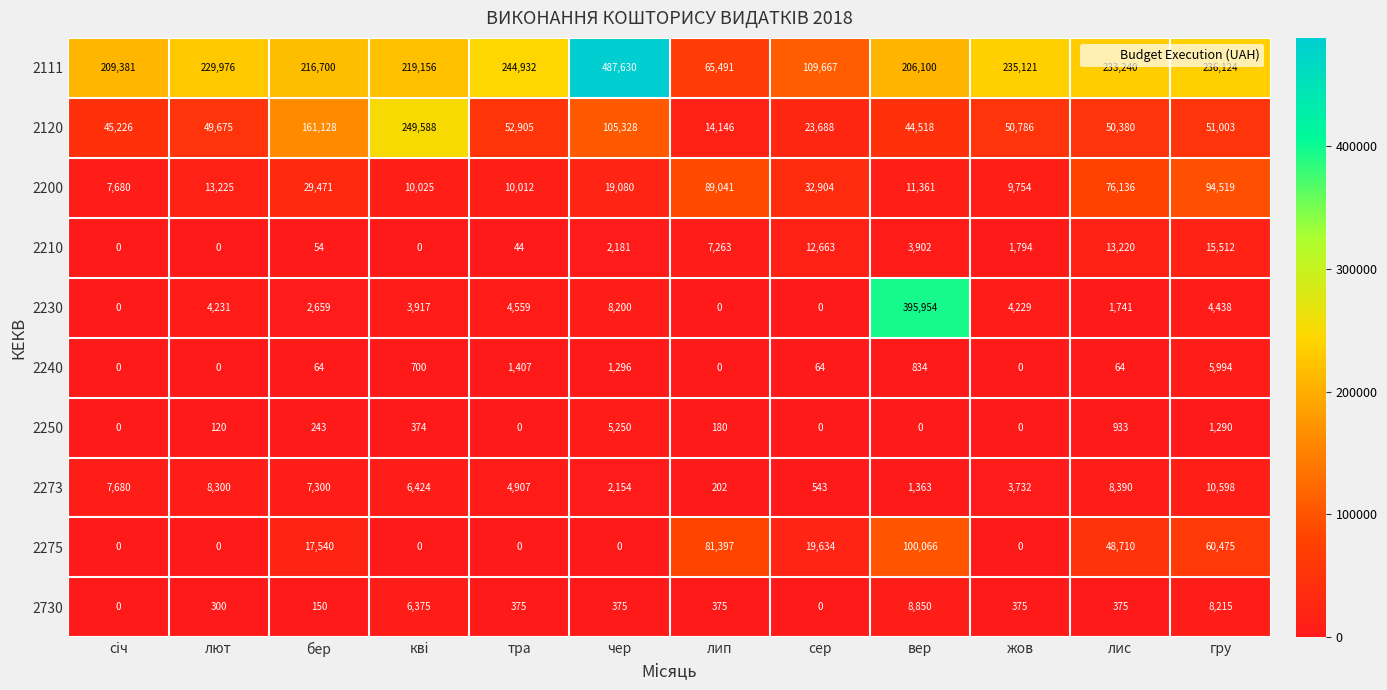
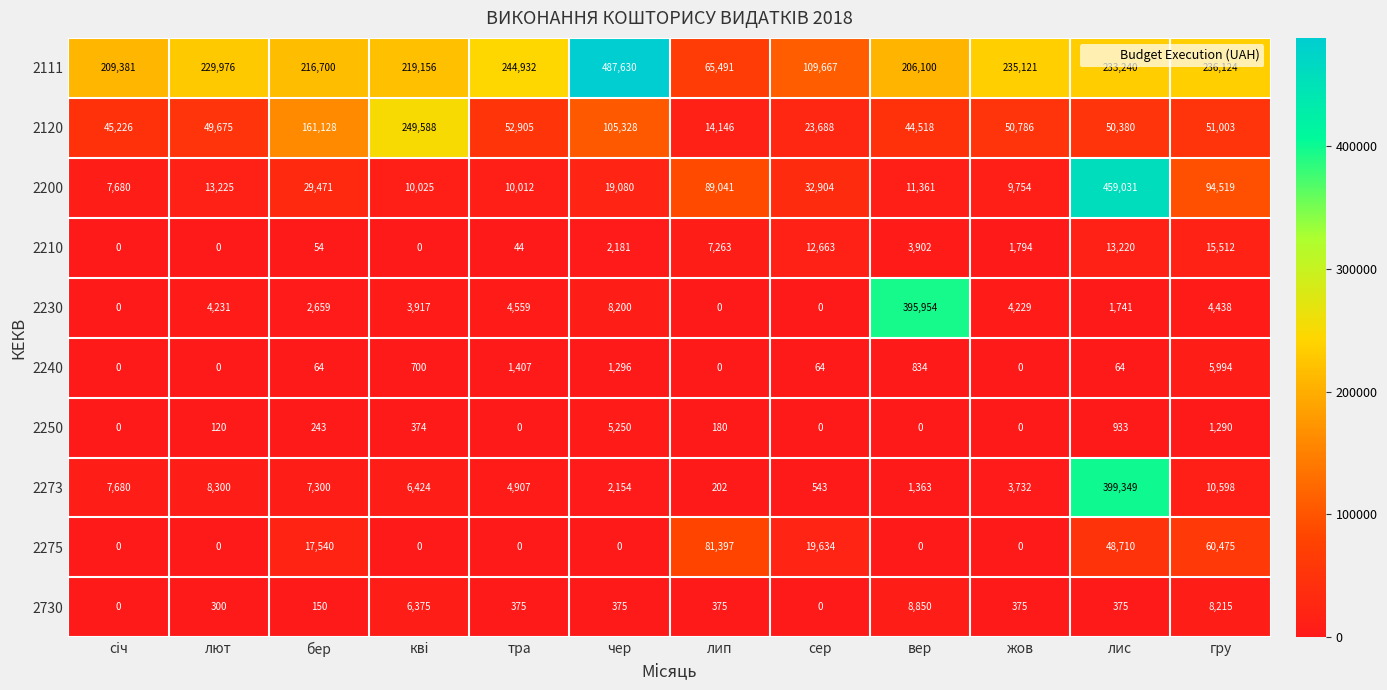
  {
    "2111": {
      "січ": "209,381",
      "лют": "229,976",
      "бер": "216,700",
      "кві": "219,156",
      "тра": "244,932",
      "чер": "487,630",
      "лип": "65,491",
      "сер": "109,667",
      "вер": "206,100",
      "жов": "235,121"
    },
    "2120": {
      "січ": "45,226",
      "лют": "49,675",
      "бер": "161,128",
      "кві": "249,588",
      "тра": "52,905",
      "чер": "105,328",
      "лип": "14,146",
      "сер": "23,688",
      "вер": "44,518",
      "жов": "50,786",
      "лис": "50,380",
      "гру": "51,003"
    },
    "2200": {
      "січ": "7,680",
      "лют": "13,225",
      "бер": "29,471",
      "кві": "10,025",
      "тра": "10,012",
      "чер": "19,080",
      "лип": "89,041",
      "сер": "32,904",
      "вер": "11,361",
      "жов": "9,754",
-     "лис": "76,136",
+     "лис": "459,031",
      "гру": "94,519"
    },
    "2210": {
      "січ": "0",
      "лют": "0",
      "бер": "54",
      "кві": "0",
      "тра": "44",
      "чер": "2,181",
      "лип": "7,263",
      "сер": "12,663",
      "вер": "3,902",
      "жов": "1,794",
      "лис": "13,220",
      "гру": "15,512"
    },
    "2230": {
      "січ": "0",
      "лют": "4,231",
      "бер": "2,659",
      "кві": "3,917",
      "тра": "4,559",
      "чер": "8,200",
      "лип": "0",
      "сер": "0",
      "вер": "395,954",
      "жов": "4,229",
      "лис": "1,741",
      "гру": "4,438"
    },
    "2240": {
      "січ": "0",
      "лют": "0",
      "бер": "64",
      "кві": "700",
      "тра": "1,407",
      "чер": "1,296",
      "лип": "0",
      "сер": "64",
      "вер": "834",
      "жов": "0",
      "лис": "64",
      "гру": "5,994"
    },
    "2250": {
      "січ": "0",
      "лют": "120",
      "бер": "243",
      "кві": "374",
      "тра": "0",
      "чер": "5,250",
      "лип": "180",
      "сер": "0",
      "вер": "0",
      "жов": "0",
      "лис": "933",
      "гру": "1,290"
    },
    "2273": {
      "січ": "7,680",
      "лют": "8,300",
      "бер": "7,300",
      "кві": "6,424",
      "тра": "4,907",
      "чер": "2,154",
      "лип": "202",
      "сер": "543",
      "вер": "1,363",
      "жов": "3,732",
-     "лис": "8,390",
+     "лис": "399,349",
      "гру": "10,598"
    },
    "2275": {
      "січ": "0",
      "лют": "0",
      "бер": "17,540",
      "кві": "0",
      "тра": "0",
      "чер": "0",
      "лип": "81,397",
      "сер": "19,634",
-     "вер": "100,066",
+     "вер": "0",
      "жов": "0",
      "лис": "48,710",
      "гру": "60,475"
    },
    "2730": {
      "січ": "0",
      "лют": "300",
      "бер": "150",
      "кві": "6,375",
      "тра": "375",
      "чер": "375",
      "лип": "375",
      "сер": "0",
      "вер": "8,850",
      "жов": "375",
      "лис": "375",
      "гру": "8,215"
    }
  }
